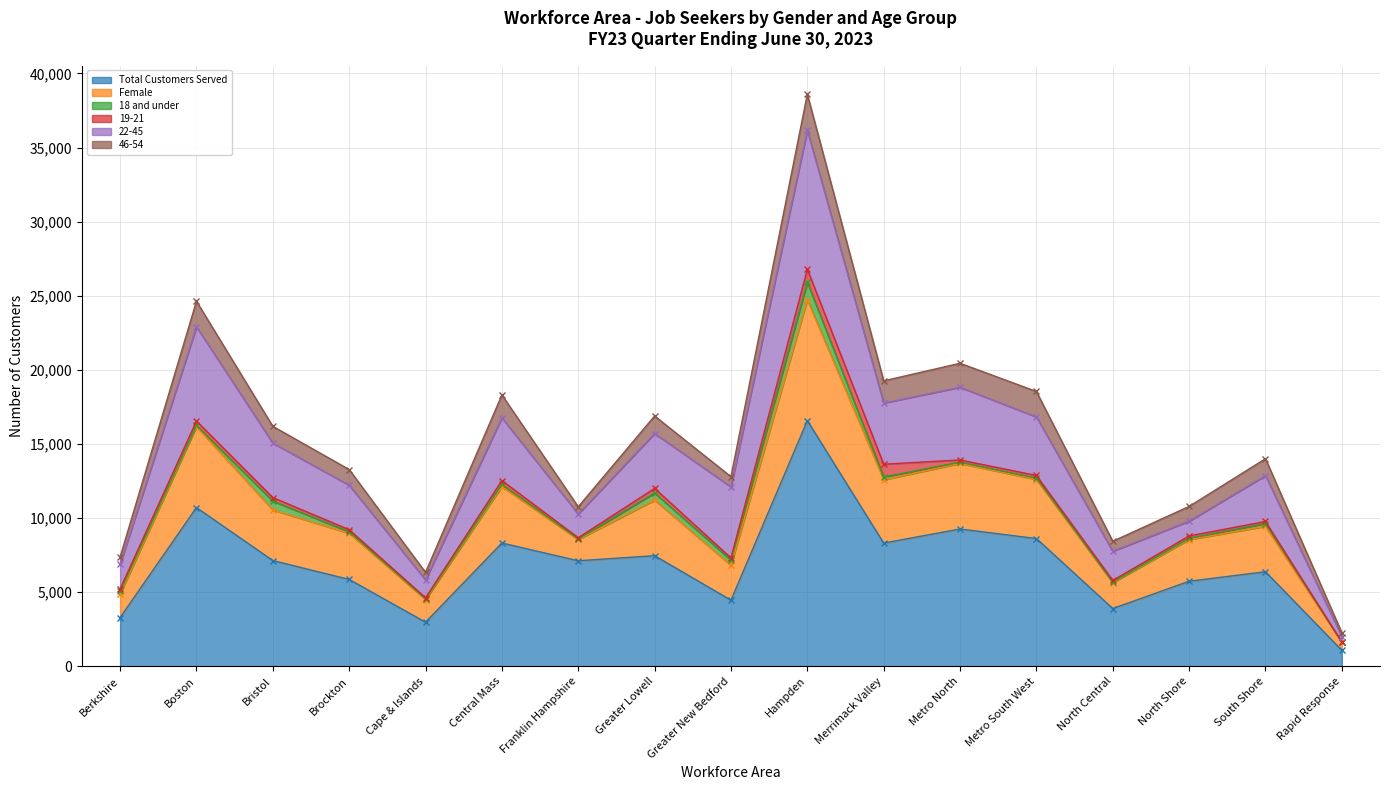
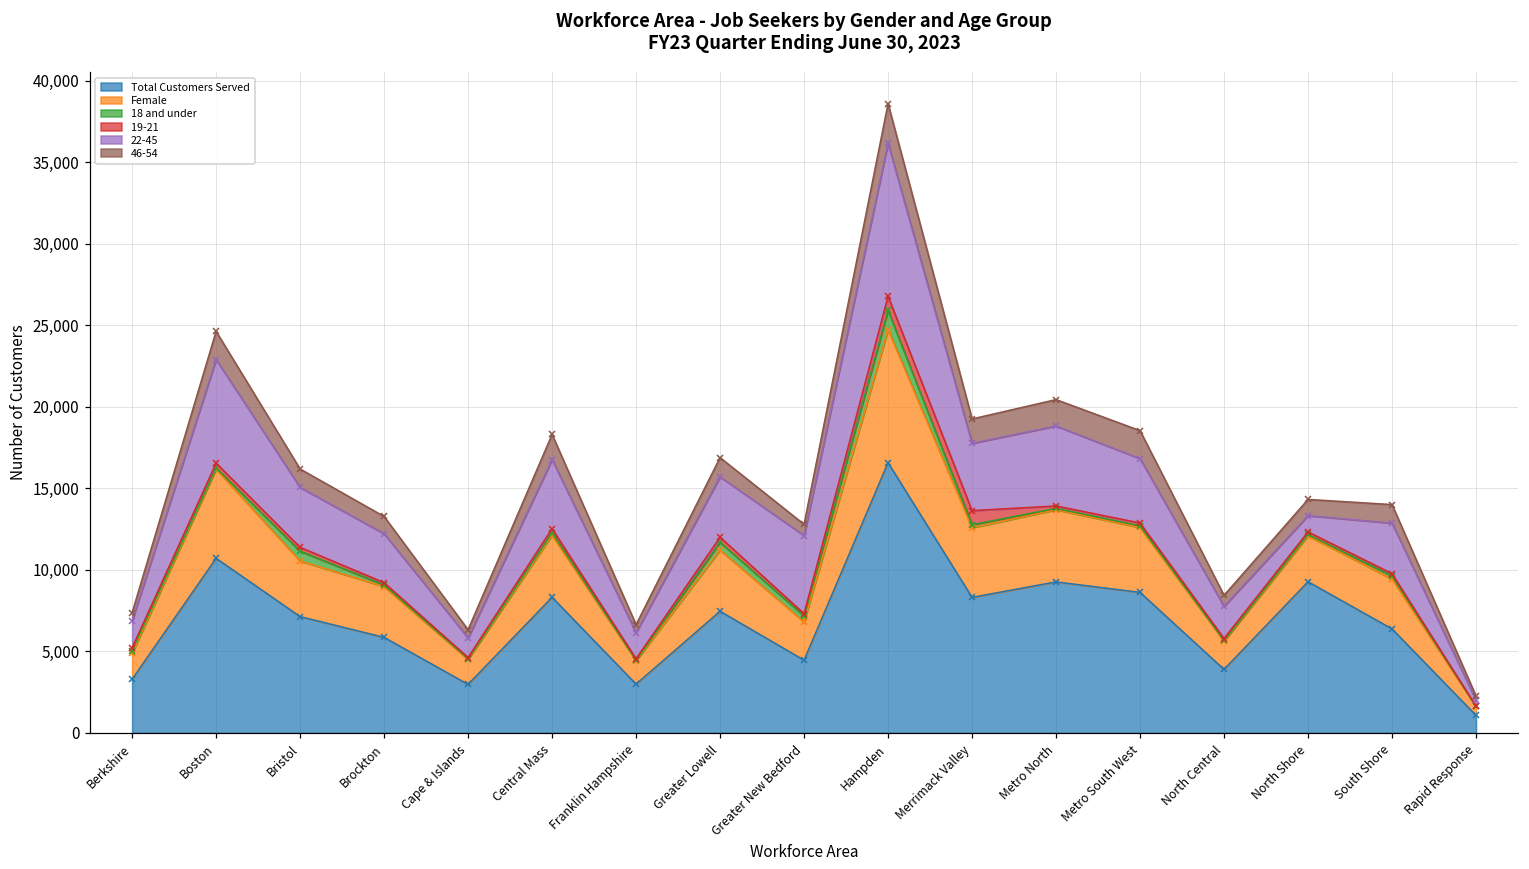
  {
    "Total Customers Served": {
      "Berkshire": "3,300",
      "Boston": "10,700",
      "Bristol": "7,100",
      "Brockton": "5,900",
      "Cape & Islands": "3,000",
      "Central Mass": "8,300",
-     "Franklin Hampshire": "7,100",
+     "Franklin Hampshire": "3,000",
      "Greater Lowell": "7,500",
      "Greater New Bedford": "4,500",
      "Hampden": "16,600",
      "Merrimack Valley": "8,300",
      "Metro North": "9,300",
      "Metro South West": "8,600",
      "North Central": "3,900",
-     "North Shore": "5,700",
+     "North Shore": "9,300",
      "South Shore": "6,400",
      "Rapid Response": "1,100"
    },
    "Female": {
      "Berkshire": "1,600",
      "Bristol": "3,400",
      "Greater Lowell": "3,700",
      "Greater New Bedford": "2,400",
      "Hampden": "8,200",
      "Merrimack Valley": "4,300",
      "South Shore": "3,100"
    },
    "18 and under": {
      "Bristol": "600",
      "Greater Lowell": "500",
      "Hampden": "1,200",
      "Merrimack Valley": "200"
    },
    "19-21": {
      "Boston": "300",
      "Bristol": "200",
      "Central Mass": "300",
      "Greater Lowell": "300",
      "Hampden": "900",
      "Merrimack Valley": "900",
      "Metro South West": "200"
    },
    "22-45": {
      "Berkshire": "1,700",
      "Boston": "6,400",
      "Bristol": "3,700",
      "Brockton": "3,000",
      "Cape & Islands": "1,200",
      "Central Mass": "4,200",
      "Franklin Hampshire": "1,600",
      "Greater Lowell": "3,700",
      "Greater New Bedford": "4,800",
      "Hampden": "9,400",
      "Merrimack Valley": "4,100",
      "Metro North": "4,900",
      "Metro South West": "4,000",
      "North Central": "2,000",
      "North Shore": "1,000",
      "South Shore": "3,100",
      "Rapid Response": "400"
    },
    "46-54": {
      "Berkshire": "500",
      "Boston": "1,700",
      "Bristol": "1,100",
      "Brockton": "1,100",
      "Cape & Islands": "500",
      "Central Mass": "1,500",
      "Franklin Hampshire": "500",
      "Greater Lowell": "1,200",
      "Greater New Bedford": "700",
      "Hampden": "2,400",
      "Merrimack Valley": "1,500",
      "Metro North": "1,600",
      "Metro South West": "1,700",
      "North Central": "700",
      "North Shore": "1,000",
      "South Shore": "1,100",
      "Rapid Response": "300"
    }
  }
